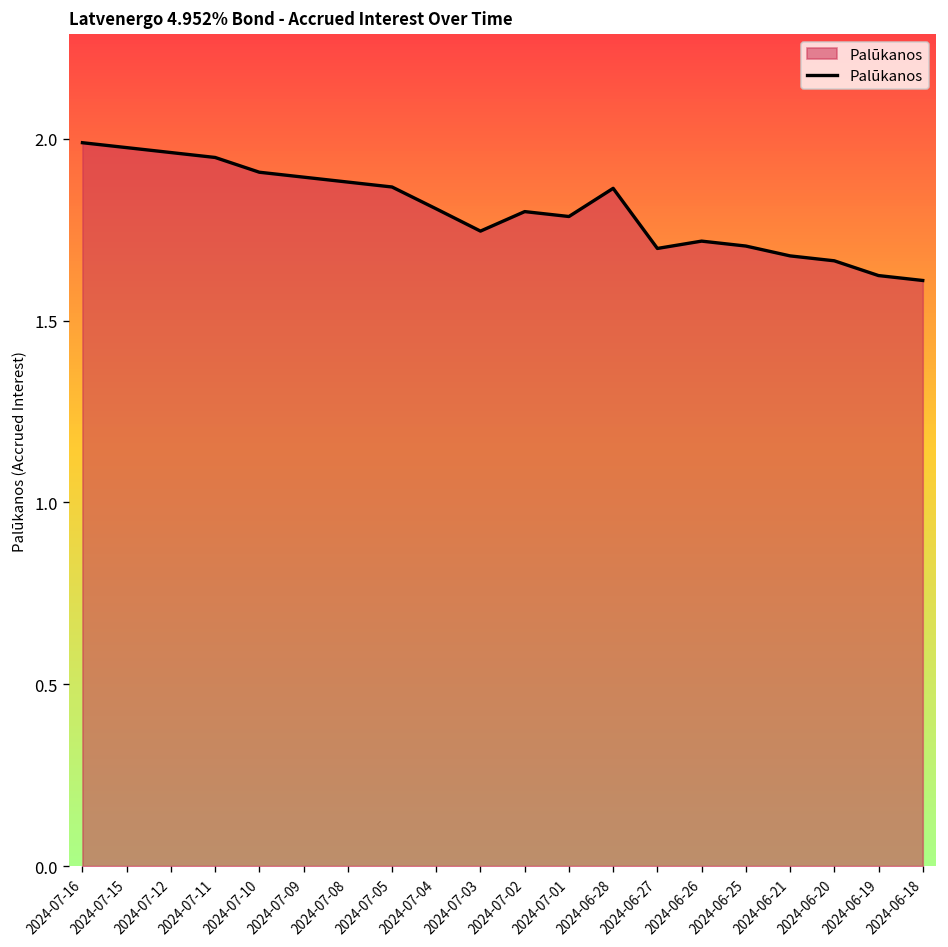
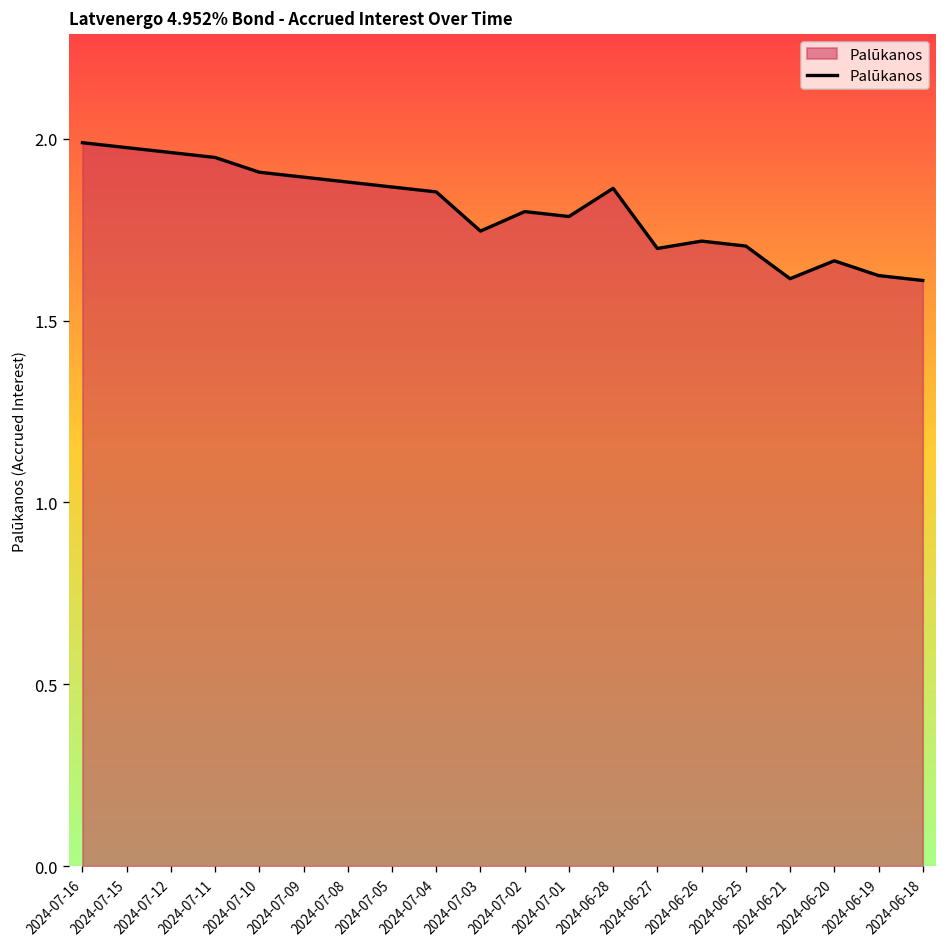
  {
    "2024-07-16": 1.99,
    "2024-07-15": 1.98,
    "2024-07-12": 1.96,
    "2024-07-11": 1.95,
    "2024-07-10": 1.91,
    "2024-07-09": 1.89,
    "2024-07-08": 1.88,
    "2024-07-05": 1.87,
-   "2024-07-04": 1.81,
+   "2024-07-04": 1.85,
    "2024-07-03": 1.75,
    "2024-07-02": 1.80,
    "2024-07-01": 1.79,
    "2024-06-28": 1.86,
    "2024-06-27": 1.70,
    "2024-06-26": 1.72,
    "2024-06-25": 1.70,
-   "2024-06-21": 1.68,
+   "2024-06-21": 1.61,
    "2024-06-20": 1.66,
    "2024-06-19": 1.62,
    "2024-06-18": 1.61
  }
